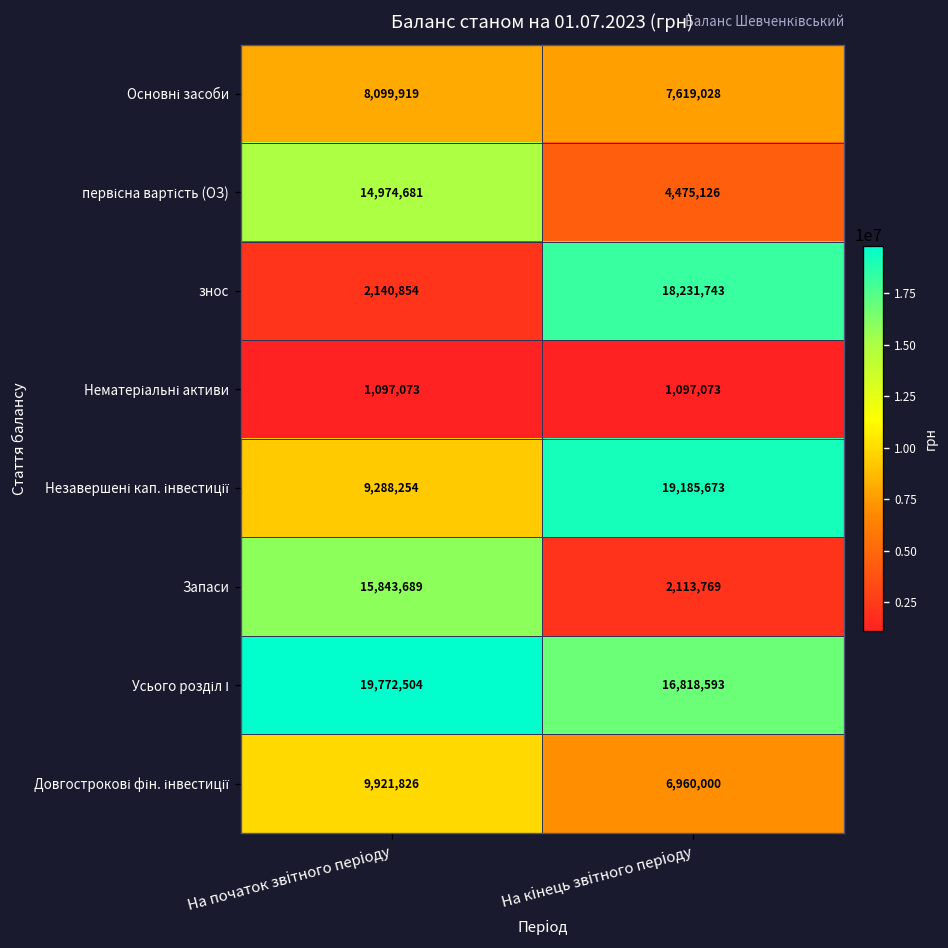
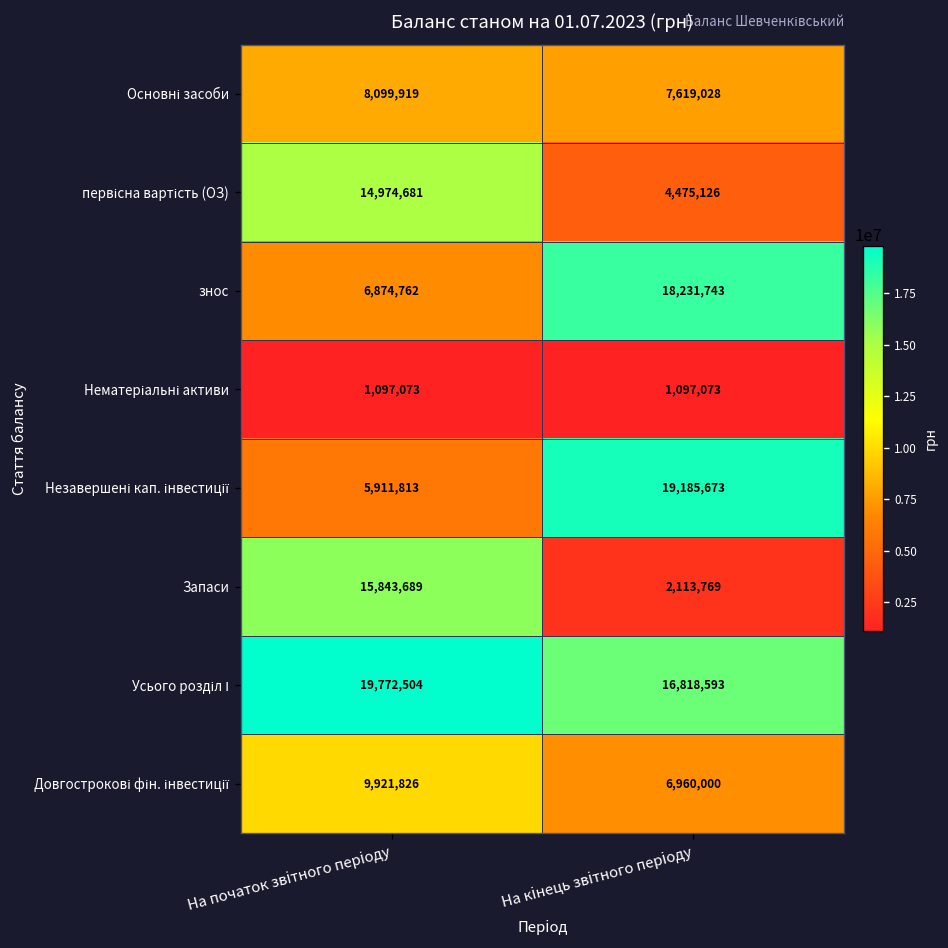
  {
    "Основні засоби": {
      "На початок звітного періоду": "8,099,919",
      "На кінець звітного періоду": "7,619,028"
    },
    "первісна вартість (ОЗ)": {
      "На початок звітного періоду": "14,974,681",
      "На кінець звітного періоду": "4,475,126"
    },
    "знос": {
-     "На початок звітного періоду": "2,140,854",
+     "На початок звітного періоду": "6,874,762",
      "На кінець звітного періоду": "18,231,743"
    },
    "Нематеріальні активи": {
      "На початок звітного періоду": "1,097,073",
      "На кінець звітного періоду": "1,097,073"
    },
    "Незавершені кап. інвестиції": {
-     "На початок звітного періоду": "9,288,254",
+     "На початок звітного періоду": "5,911,813",
      "На кінець звітного періоду": "19,185,673"
    },
    "Запаси": {
      "На початок звітного періоду": "15,843,689",
      "На кінець звітного періоду": "2,113,769"
    },
    "Усього розділ І": {
      "На початок звітного періоду": "19,772,504",
      "На кінець звітного періоду": "16,818,593"
    },
    "Довгострокові фін. інвестиції": {
      "На початок звітного періоду": "9,921,826",
      "На кінець звітного періоду": "6,960,000"
    }
  }
